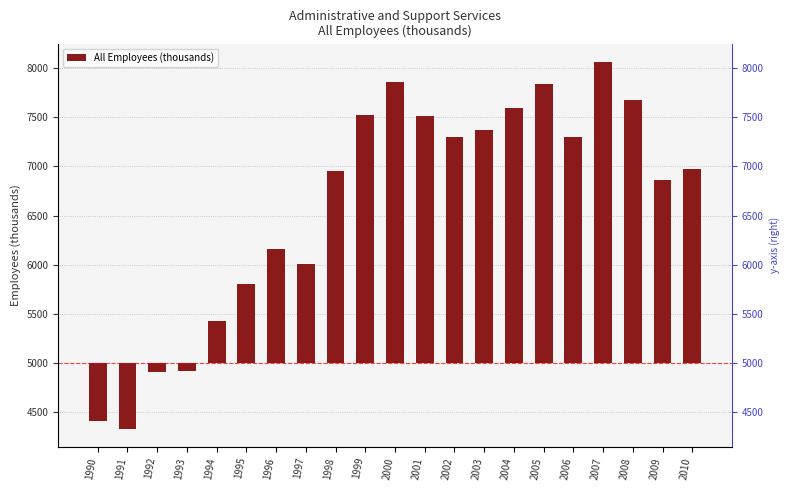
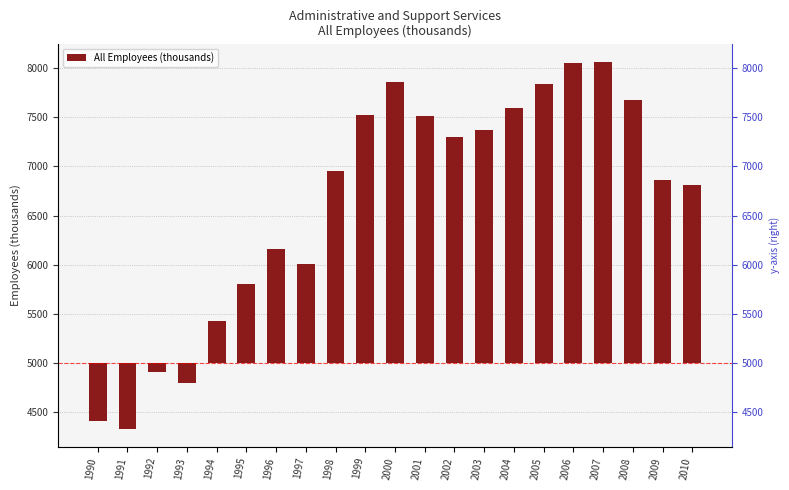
  {
    "1990": 4400,
    "1991": 4300,
    "1992": 4900,
-   "1993": 4900,
+   "1993": 4800,
    "1994": 5400,
    "1995": 5800,
    "1996": 6200,
    "1997": 6000,
    "1998": 7000,
    "1999": 7500,
    "2000": 7900,
    "2001": 7500,
    "2002": 7300,
    "2003": 7400,
    "2004": 7600,
    "2005": 7800,
-   "2006": 7300,
+   "2006": 8100,
    "2007": 8100,
    "2008": 7700,
    "2009": 6900,
-   "2010": 7000
+   "2010": 6800
  }
